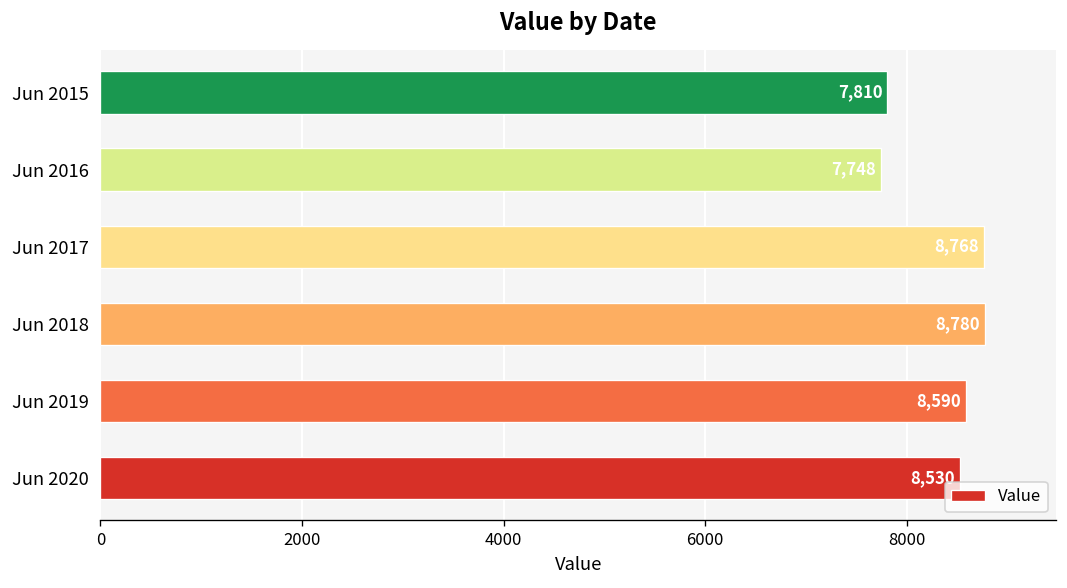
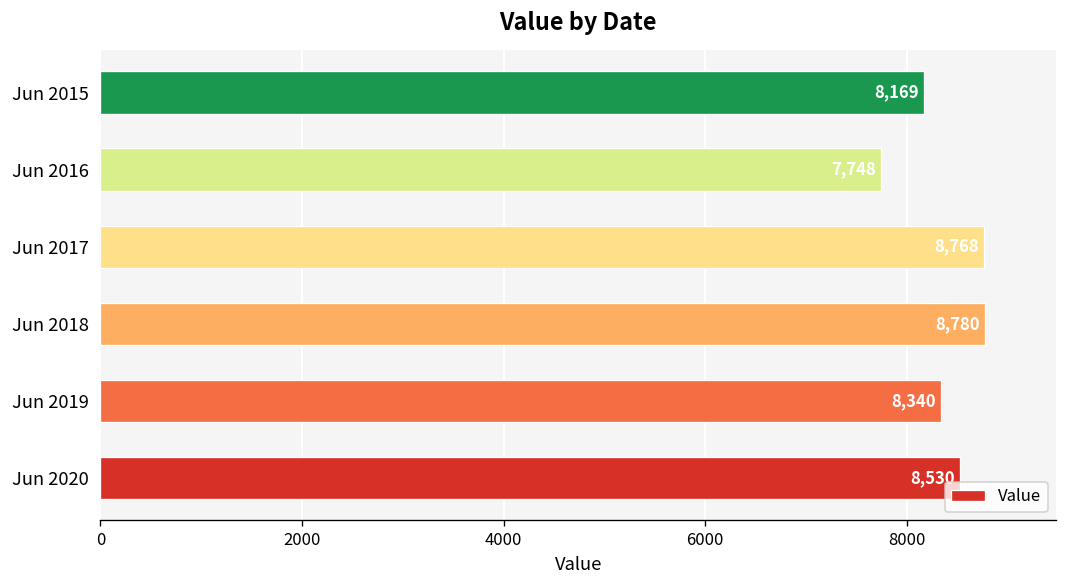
  {
-   "Jun 2015": "7,810",
+   "Jun 2015": "8,169",
    "Jun 2016": "7,748",
    "Jun 2017": "8,768",
    "Jun 2018": "8,780",
-   "Jun 2019": "8,590"
+   "Jun 2019": "8,340"
  }
